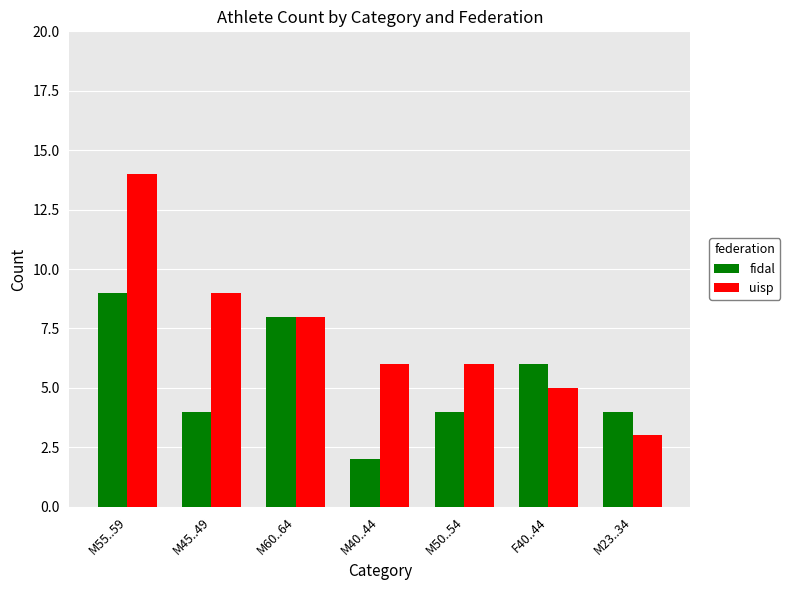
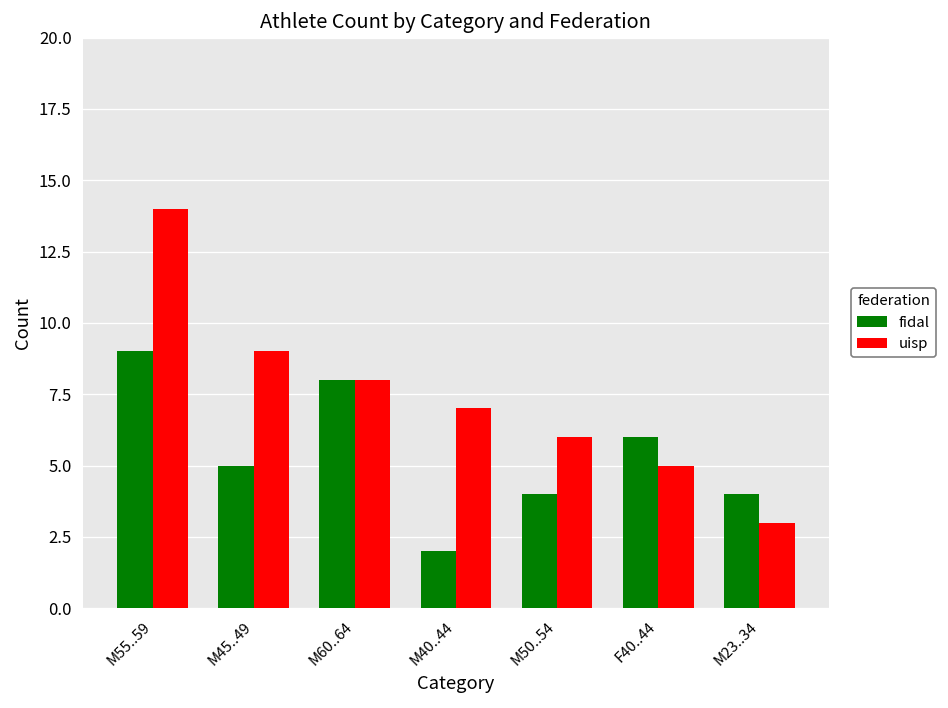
  {
    "fidal": {
      "M55..59": 9,
-     "M45..49": 4,
+     "M45..49": 5,
      "M60..64": 8,
      "M40..44": 2,
      "M50..54": 4,
      "F40..44": 6,
      "M23..34": 4
    },
    "uisp": {
      "M55..59": 14,
      "M45..49": 9,
      "M60..64": 8,
-     "M40..44": 6,
+     "M40..44": 7,
      "M50..54": 6,
      "F40..44": 5,
      "M23..34": 3
    }
  }
